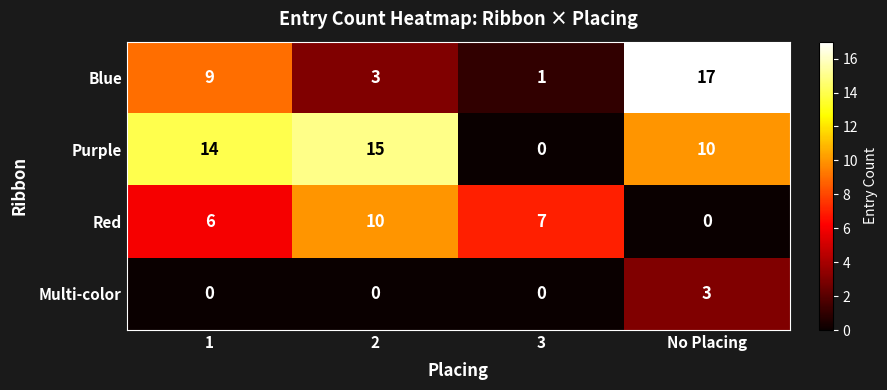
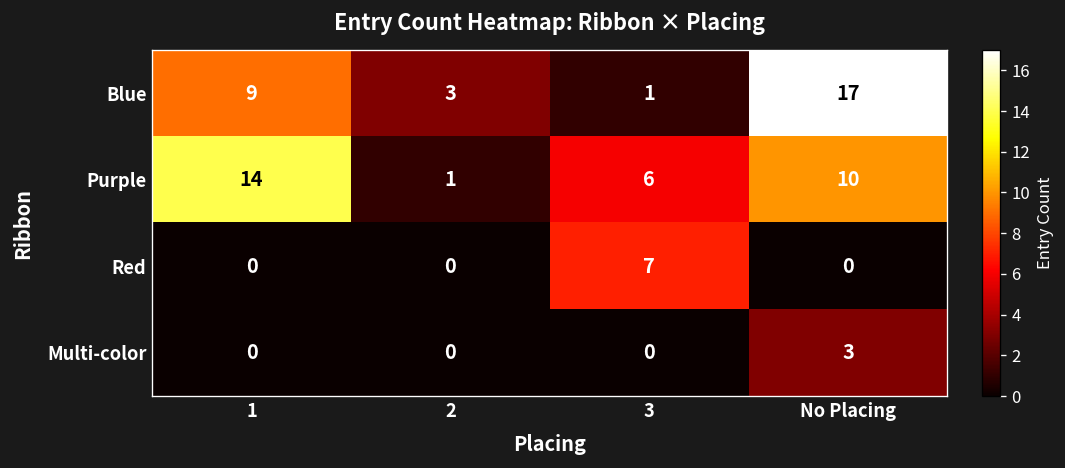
  {
    "Blue": {
      "1": 9,
      "2": 3,
      "3": 1,
      "No Placing": 17
    },
    "Purple": {
      "1": 14,
-     "2": 15,
-     "3": 0,
+     "2": 1,
+     "3": 6,
      "No Placing": 10
    },
    "Red": {
-     "1": 6,
-     "2": 10,
+     "1": 0,
+     "2": 0,
      "3": 7,
      "No Placing": 0
    },
    "Multi-color": {
      "1": 0,
      "2": 0,
      "3": 0,
      "No Placing": 3
    }
  }
